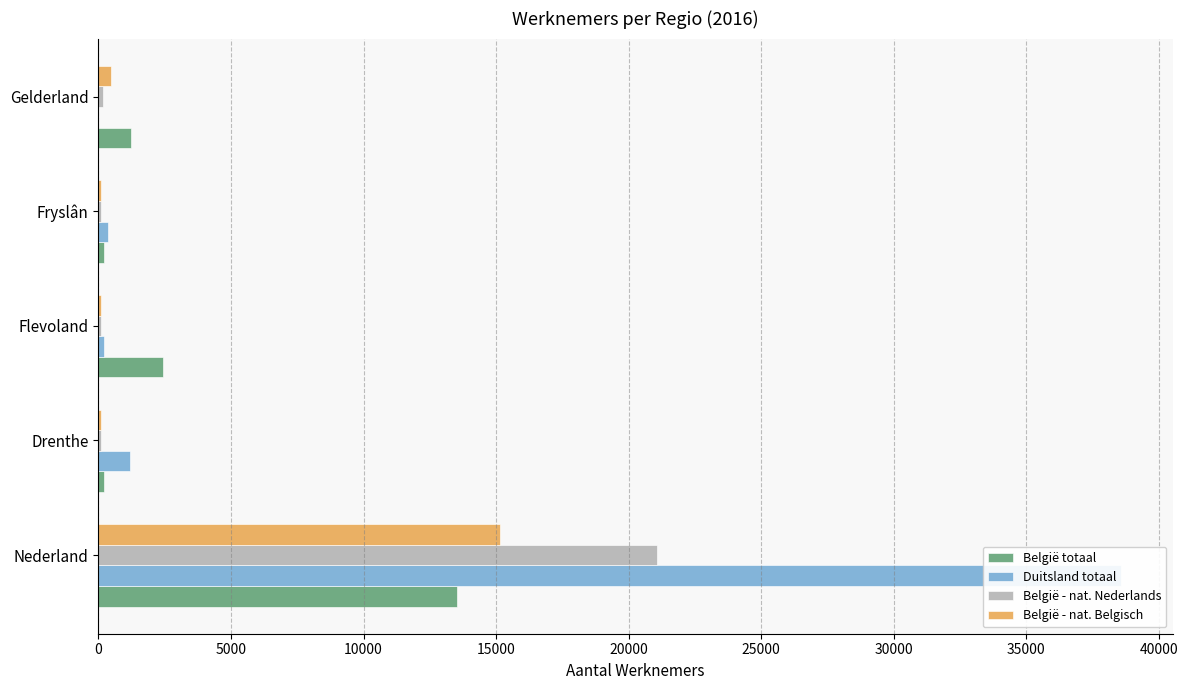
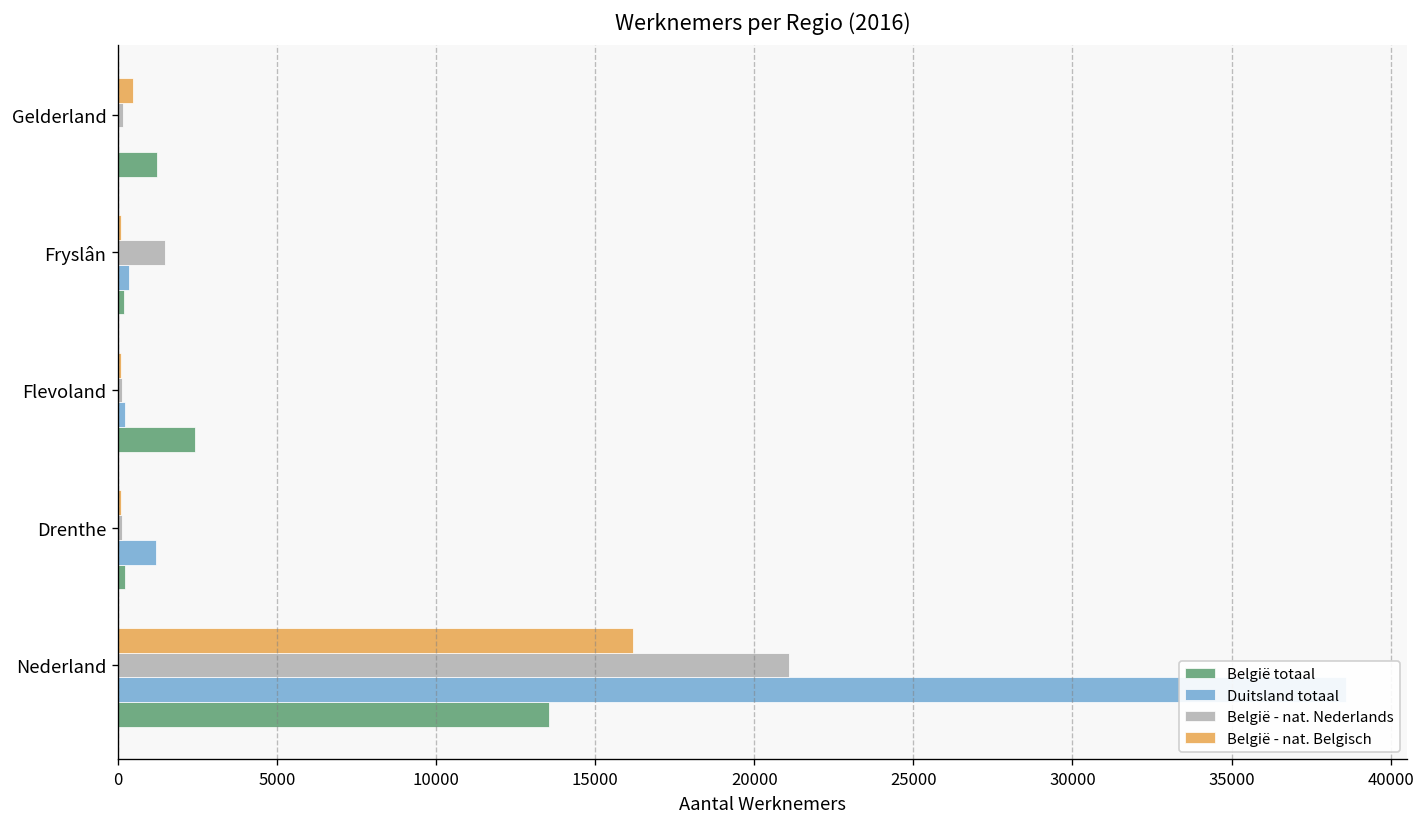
  {
    "België totaal": {
      "Gelderland": 1200,
      "Fryslân": 200,
      "Flevoland": 2400,
      "Drenthe": 200,
      "Nederland": 13500
    },
    "Duitsland totaal": {
      "Gelderland": 0,
      "Fryslân": 400,
      "Flevoland": 200,
      "Drenthe": 1200
    },
    "België - nat. Nederlands": {
      "Gelderland": 200,
-     "Fryslân": 100,
+     "Fryslân": 1500,
      "Flevoland": 100,
      "Drenthe": 100,
      "Nederland": 21100
    },
    "België - nat. Belgisch": {
      "Gelderland": 500,
-     "Nederland": 15200
+     "Nederland": 16200
    }
  }
